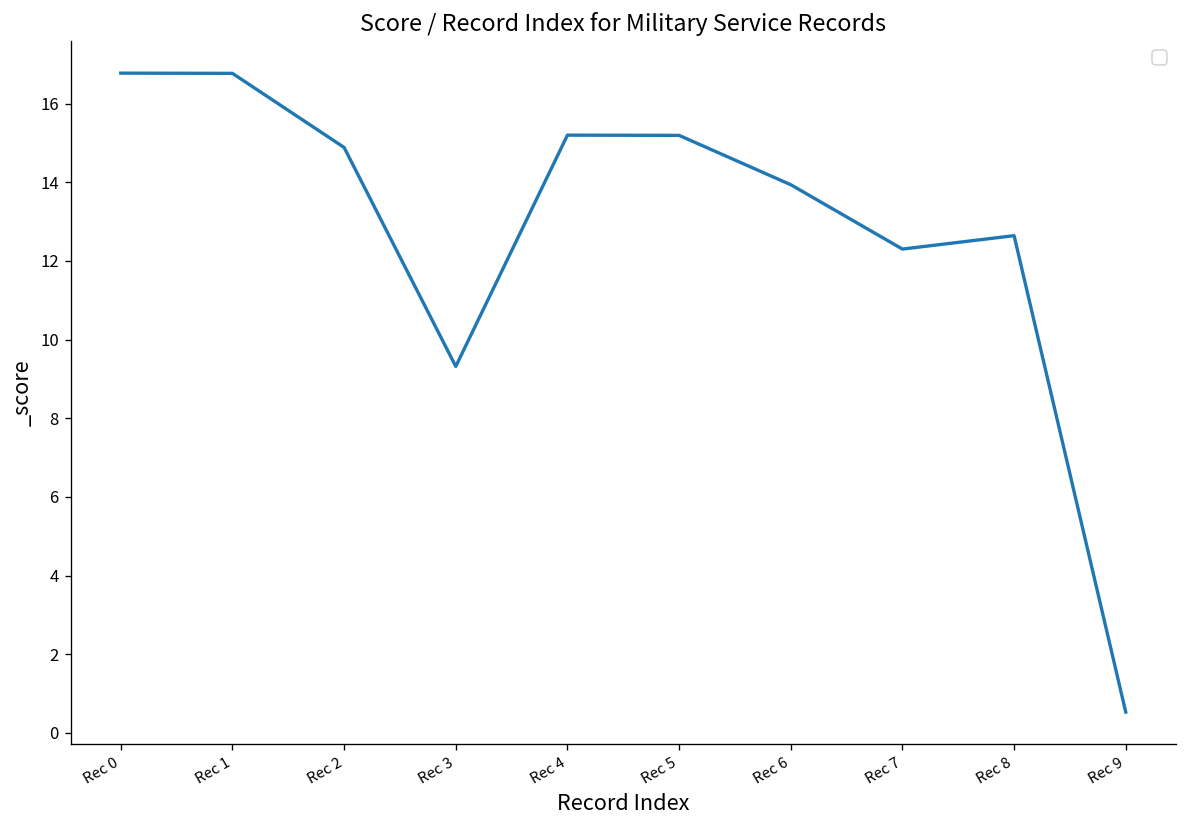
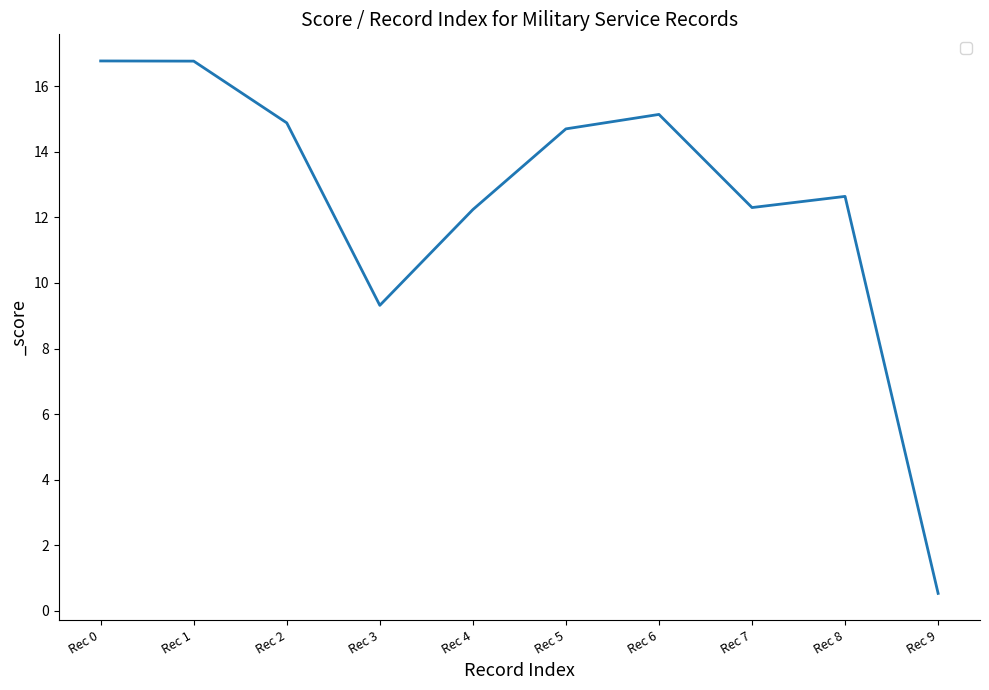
  {
    "Rec 0": 16.8,
    "Rec 1": 16.8,
    "Rec 2": 14.9,
    "Rec 3": 9.3,
-   "Rec 4": 15.2,
-   "Rec 5": 15.2,
-   "Rec 6": 13.9,
+   "Rec 4": 12.2,
+   "Rec 5": 14.7,
+   "Rec 6": 15.1,
    "Rec 7": 12.3,
    "Rec 8": 12.6,
    "Rec 9": 0.5
  }
